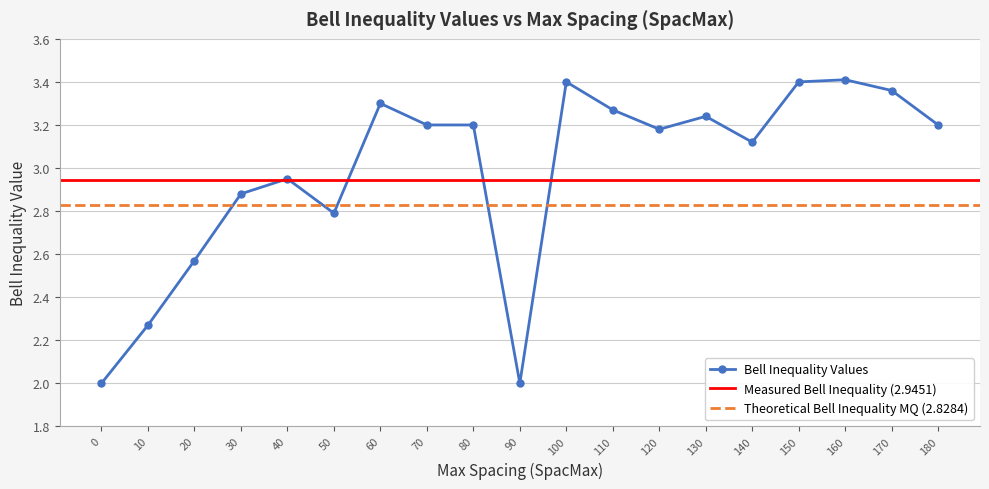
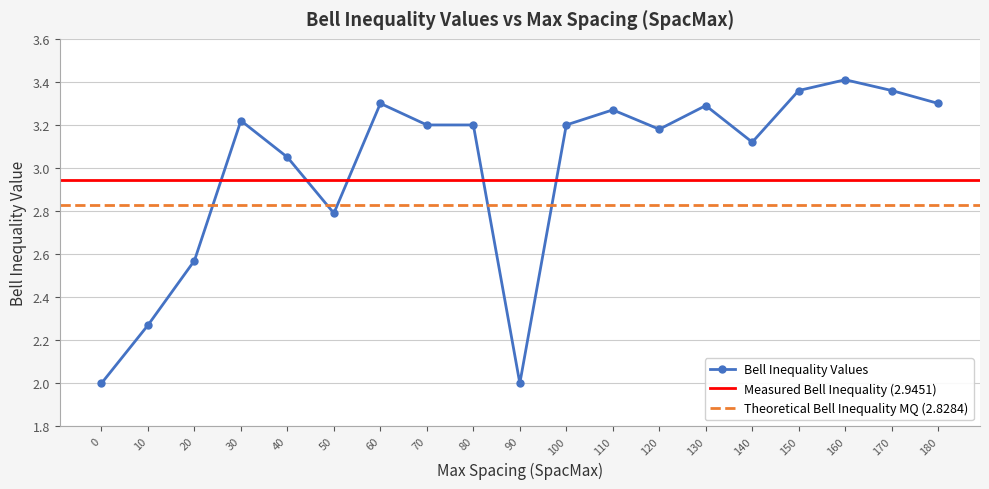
  {
    "0": 2.00,
    "10": 2.27,
    "20": 2.57,
-   "30": 2.88,
-   "40": 2.95,
+   "30": 3.22,
+   "40": 3.05,
    "50": 2.79,
    "60": 3.30,
    "70": 3.20,
    "80": 3.20,
    "90": 2.00,
-   "100": 3.4,
+   "100": 3.2,
    "110": 3.27,
    "120": 3.18,
-   "130": 3.24,
+   "130": 3.29,
    "140": 3.12,
-   "150": 3.40,
+   "150": 3.36,
    "160": 3.41,
    "170": 3.36,
-   "180": 3.2
+   "180": 3.3
  }
